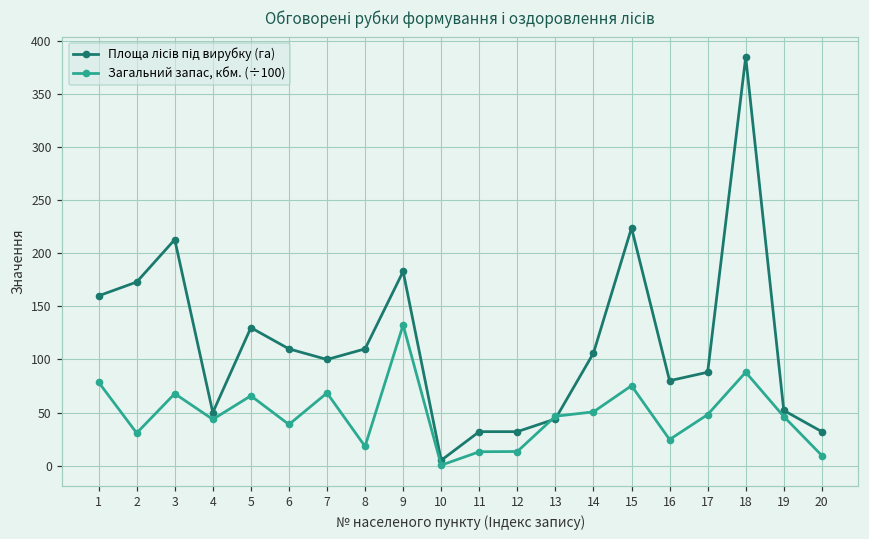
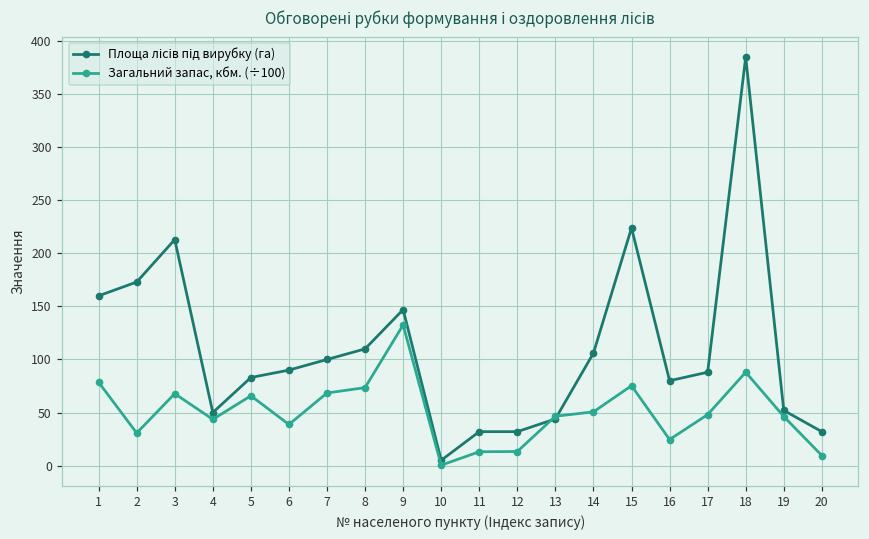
  {
    "Площа лісів під вирубку (га)": {
      "1": 160,
      "2": 170,
      "3": 210,
      "4": 50,
-     "5": 130,
-     "6": 110,
+     "5": 80,
+     "6": 90,
      "7": 100,
      "8": 110,
-     "9": 180,
+     "9": 150,
      "10": 10,
      "11": 30,
      "12": 30,
      "14": 110,
      "15": 220,
      "16": 80,
      "17": 90,
      "18": 390,
      "19": 50,
      "20": 30
    },
    "Загальний запас, кбм. (÷100)": {
      "1": 80,
      "2": 30,
      "3": 70,
      "4": 40,
      "5": 70,
      "6": 40,
      "7": 70,
-     "8": 20,
+     "8": 70,
      "9": 130,
      "10": 0,
      "11": 10,
      "12": 10,
      "14": 50,
      "15": 80,
      "16": 20,
      "17": 50,
      "18": 90,
      "19": 50,
      "20": 10
    }
  }
